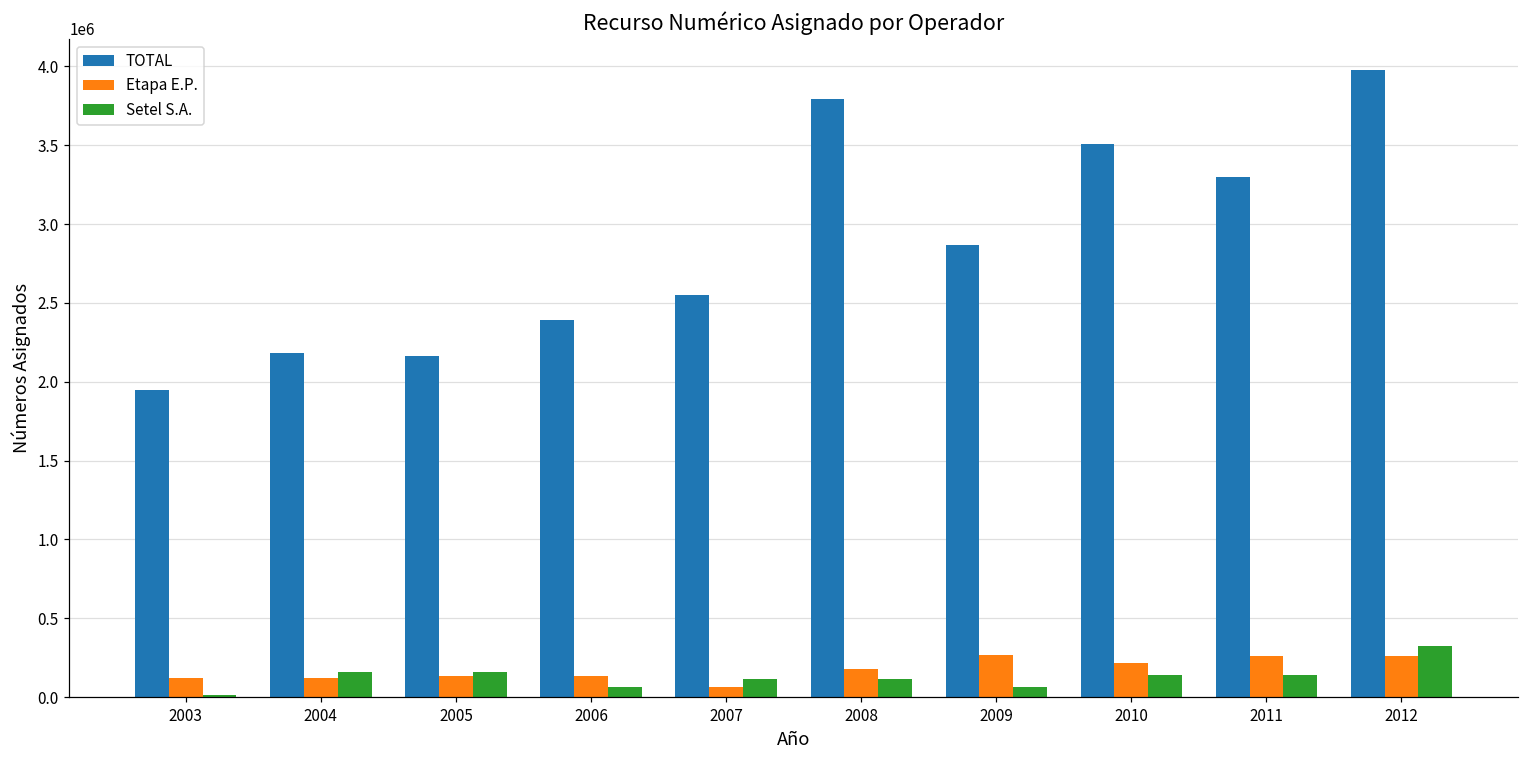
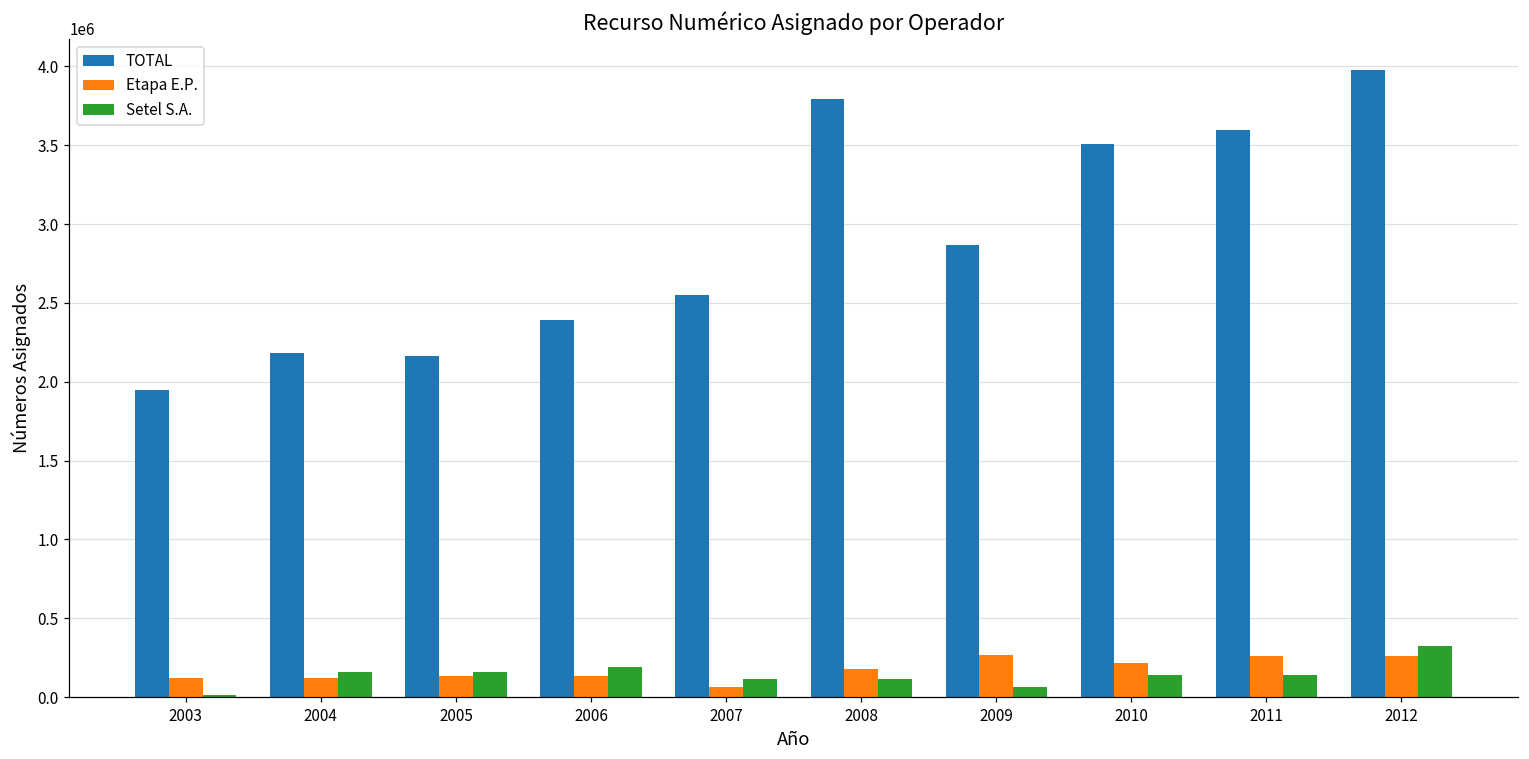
  {
    "TOTAL": {
      "2003": 1950000,
      "2004": 2180000,
      "2005": 2170000,
      "2006": 2390000,
      "2007": 2550000,
      "2008": 3790000,
      "2009": 2870000,
      "2010": 3510000,
-     "2011": 3300000,
+     "2011": 3590000,
      "2012": 3970000
    },
    "Etapa E.P.": {
      "2003": 120000,
      "2004": 120000,
      "2005": 130000,
      "2006": 130000,
      "2007": 70000,
      "2008": 180000,
      "2009": 270000,
      "2010": 220000,
      "2011": 260000,
      "2012": 260000
    },
    "Setel S.A.": {
      "2004": 160000,
      "2005": 160000,
-     "2006": 70000,
+     "2006": 190000,
      "2007": 110000,
      "2008": 110000,
      "2009": 70000,
      "2010": 140000,
      "2011": 140000,
      "2012": 330000
    }
  }
